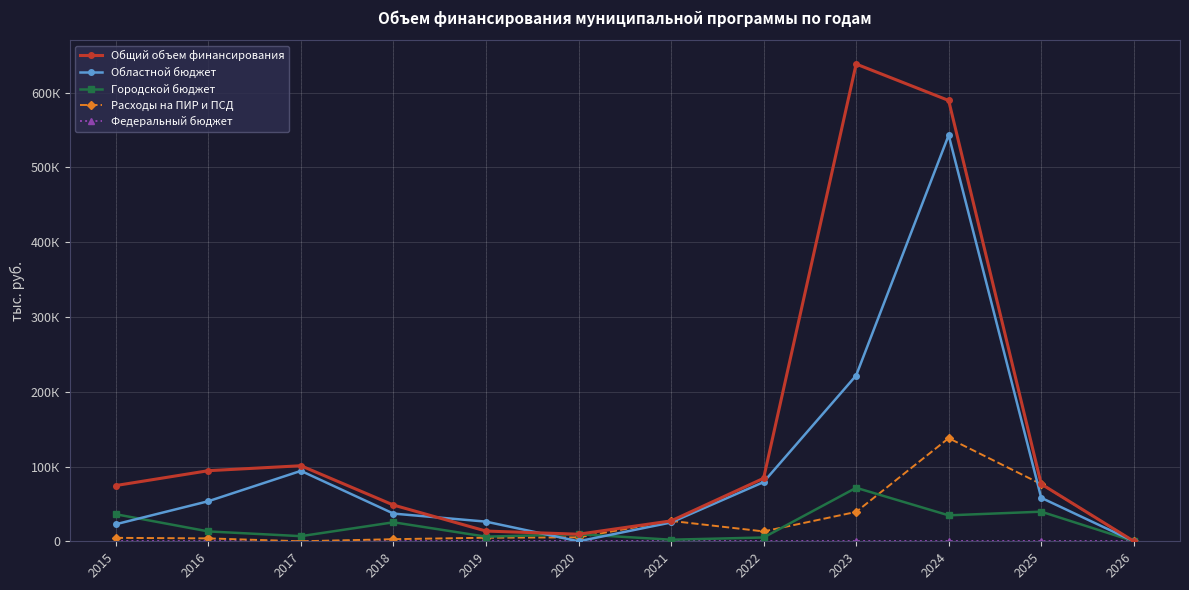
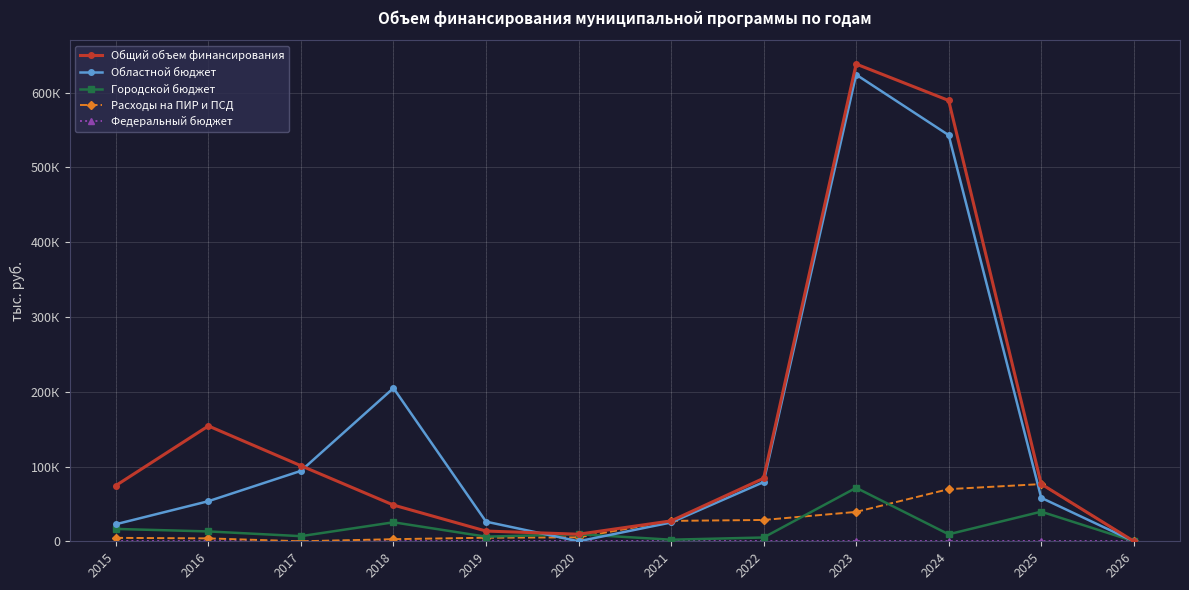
  {
    "Общий объем финансирования": {
      "2015": "70К",
-     "2016": "90К",
+     "2016": "150К",
      "2017": "100К",
      "2018": "50К",
      "2019": "10К",
      "2022": "80К",
      "2023": "640К",
      "2024": "590К"
    },
    "Областной бюджет": {
      "2015": "20К",
      "2016": "50К",
      "2017": "90К",
-     "2018": "40К",
+     "2018": "200К",
      "2019": "30К",
      "2022": "80К",
-     "2023": "220К",
+     "2023": "620К",
      "2024": "540К",
      "2025": "60К"
    },
    "Городской бюджет": {
-     "2015": "40К",
+     "2015": "20К",
      "2016": "10К",
      "2017": "10К",
      "2018": "30К",
      "2022": "10К",
      "2023": "70К",
-     "2024": "30К",
+     "2024": "10К",
      "2025": "40К"
    },
    "Расходы на ПИР и ПСД": {
      "2015": "0К",
      "2016": "0К",
      "2020": "10К",
-     "2022": "10К",
+     "2022": "30К",
      "2023": "40К",
-     "2024": "140К"
+     "2024": "70К"
    },
    "Федеральный бюджет": {
      "2015": "0К",
      "2016": "0К",
      "2019": "0К",
      "2022": "0К",
      "2023": "0К",
      "2024": "0К",
      "2025": "0К"
    }
  }
